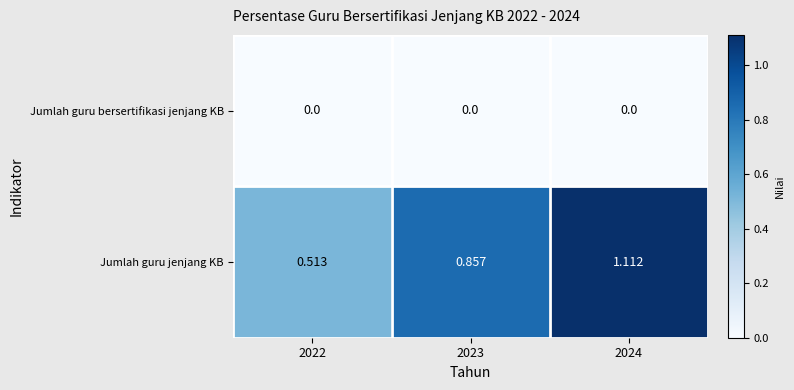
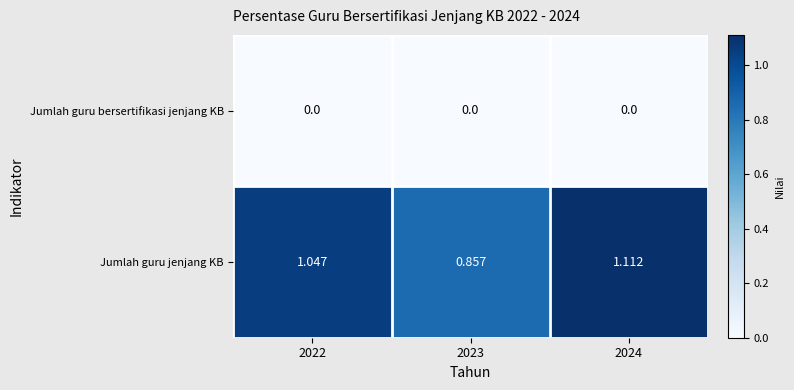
  {
    "Jumlah guru bersertifikasi jenjang KB": {
      "2022": 0.0,
      "2023": 0.0,
      "2024": 0.0
    },
    "Jumlah guru jenjang KB": {
-     "2022": 0.513,
+     "2022": 1.047,
      "2023": 0.857,
      "2024": 1.112
    }
  }
